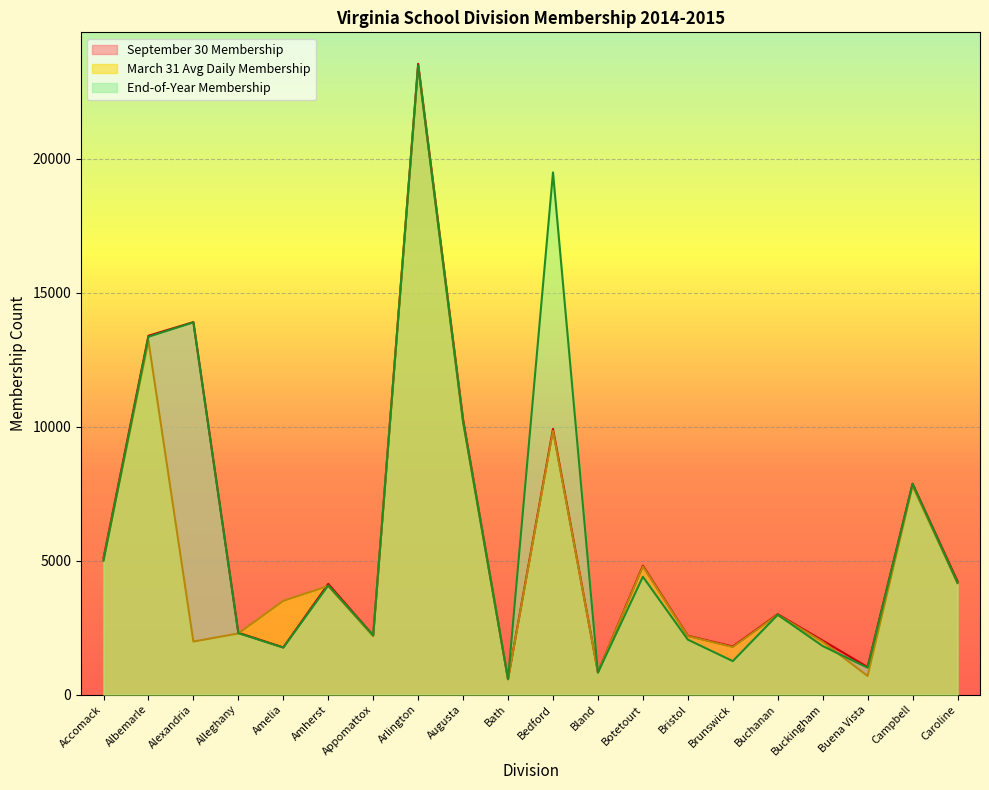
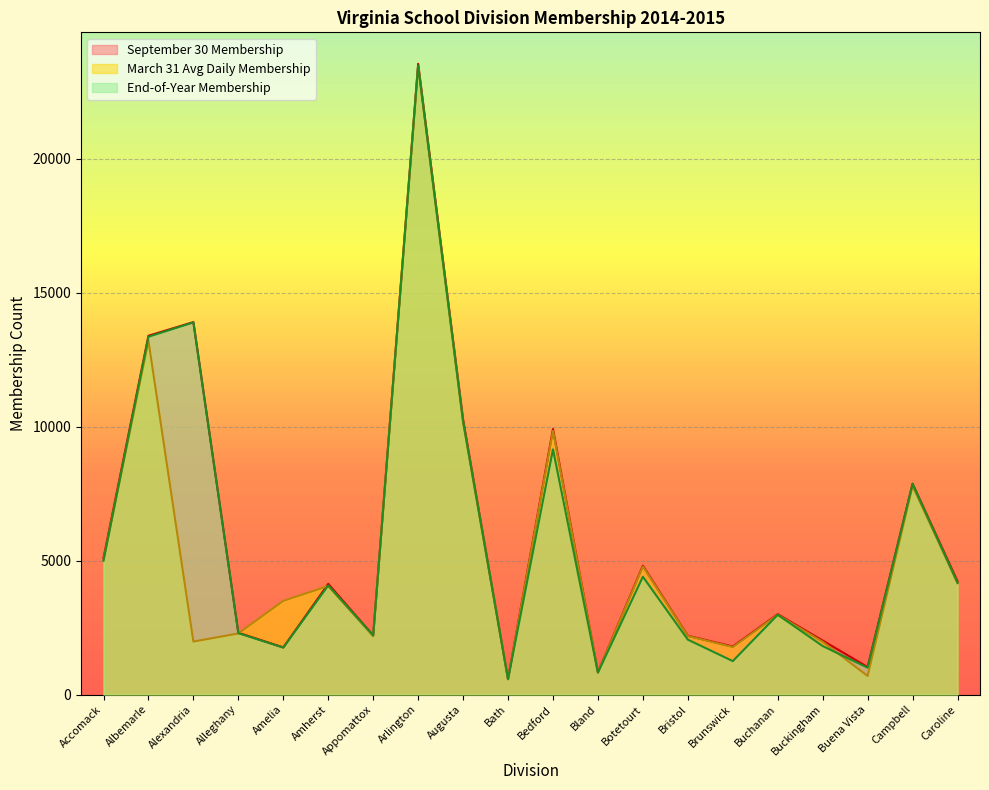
  {
    "March 31 Avg Daily Membership": {
      "Albemarle": 13200,
      "Alexandria": 2000,
      "Amelia": 3500,
      "Buena Vista": 700
    },
    "End-of-Year Membership": {
-     "Bedford": 19500,
+     "Bedford": 9200,
      "Botetourt": 4400,
      "Bristol": 2000,
      "Brunswick": 1200,
      "Buckingham": 1800
    }
  }
